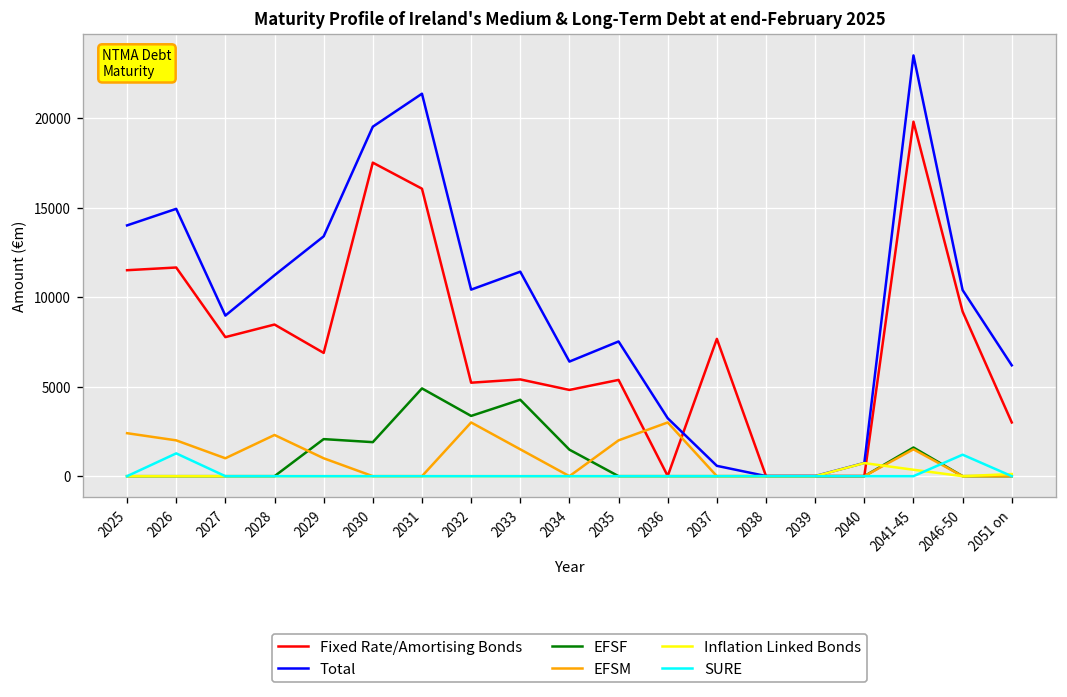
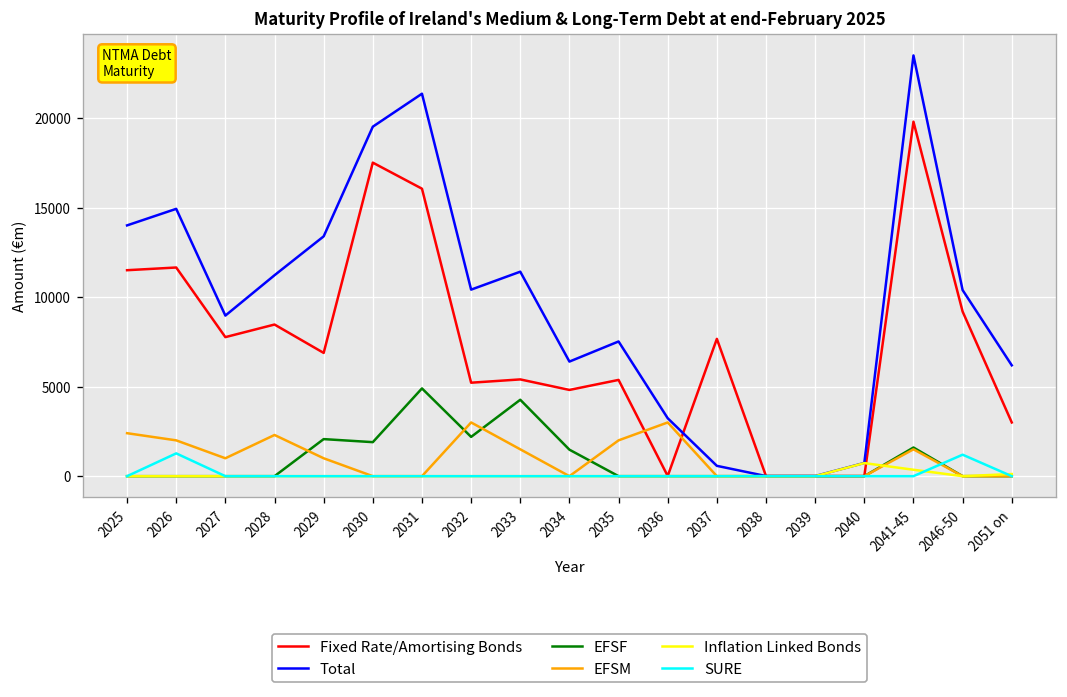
  {
    "Fixed Rate/Amortising Bonds": {
      "2025": 11500,
      "2026": 11700,
      "2027": 7800,
      "2028": 8500,
      "2029": 6900,
      "2030": 17500,
      "2031": 16100,
      "2032": 5200,
      "2033": 5400,
      "2034": 4800,
      "2035": 5400,
      "2037": 7700,
      "2041-45": 19800,
      "2046-50": 9200,
      "2051 on": 3000
    },
    "Total": {
      "2025": 14000,
      "2026": 14900,
      "2027": 9000,
      "2028": 11200,
      "2029": 13400,
      "2030": 19500,
      "2031": 21400,
      "2032": 10400,
      "2033": 11400,
      "2034": 6400,
      "2035": 7500,
      "2036": 3200,
      "2037": 600,
      "2041-45": 23500,
      "2046-50": 10400,
      "2051 on": 6200
    },
    "EFSF": {
      "2029": 2100,
      "2030": 1900,
      "2031": 4900,
-     "2032": 3400,
+     "2032": 2200,
      "2033": 4300,
      "2034": 1500
    },
    "EFSM": {
      "2025": 2400,
      "2026": 2000,
      "2027": 1000,
      "2028": 2300,
      "2029": 1000,
      "2032": 3000,
      "2033": 1500,
      "2035": 2000,
      "2036": 3000
    },
    "Inflation Linked Bonds": {
      "2041-45": 400
    },
    "SURE": {
      "2026": 1300,
      "2041-45": 0,
      "2046-50": 1200
    }
  }
